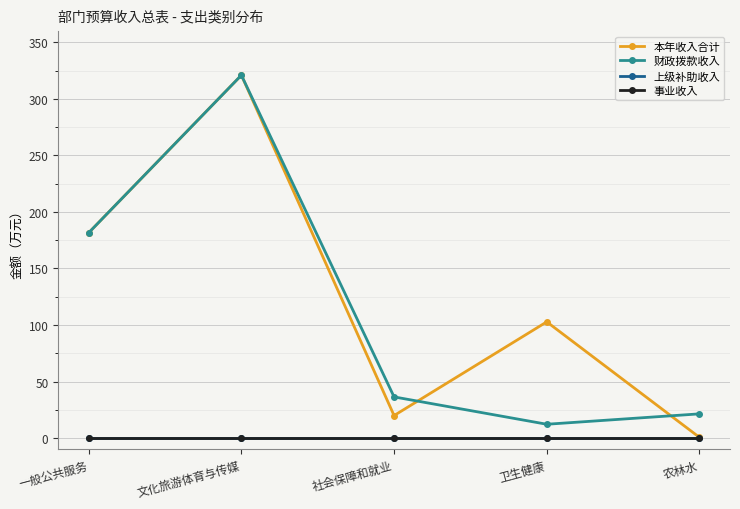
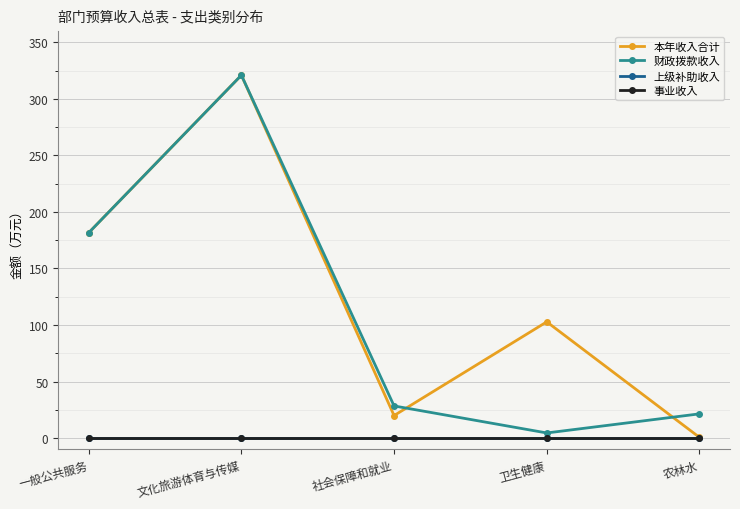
  {
    "本年收入合计": {
      "社会保障和就业": 20,
      "卫生健康": 103
    },
    "财政拨款收入": {
-     "社会保障和就业": 36,
-     "卫生健康": 12,
+     "社会保障和就业": 28,
+     "卫生健康": 5,
      "农林水": 21
    },
    "事业收入": {
      "一般公共服务": 0,
      "文化旅游体育与传媒": 0,
      "社会保障和就业": 0,
      "卫生健康": 0
    }
  }
